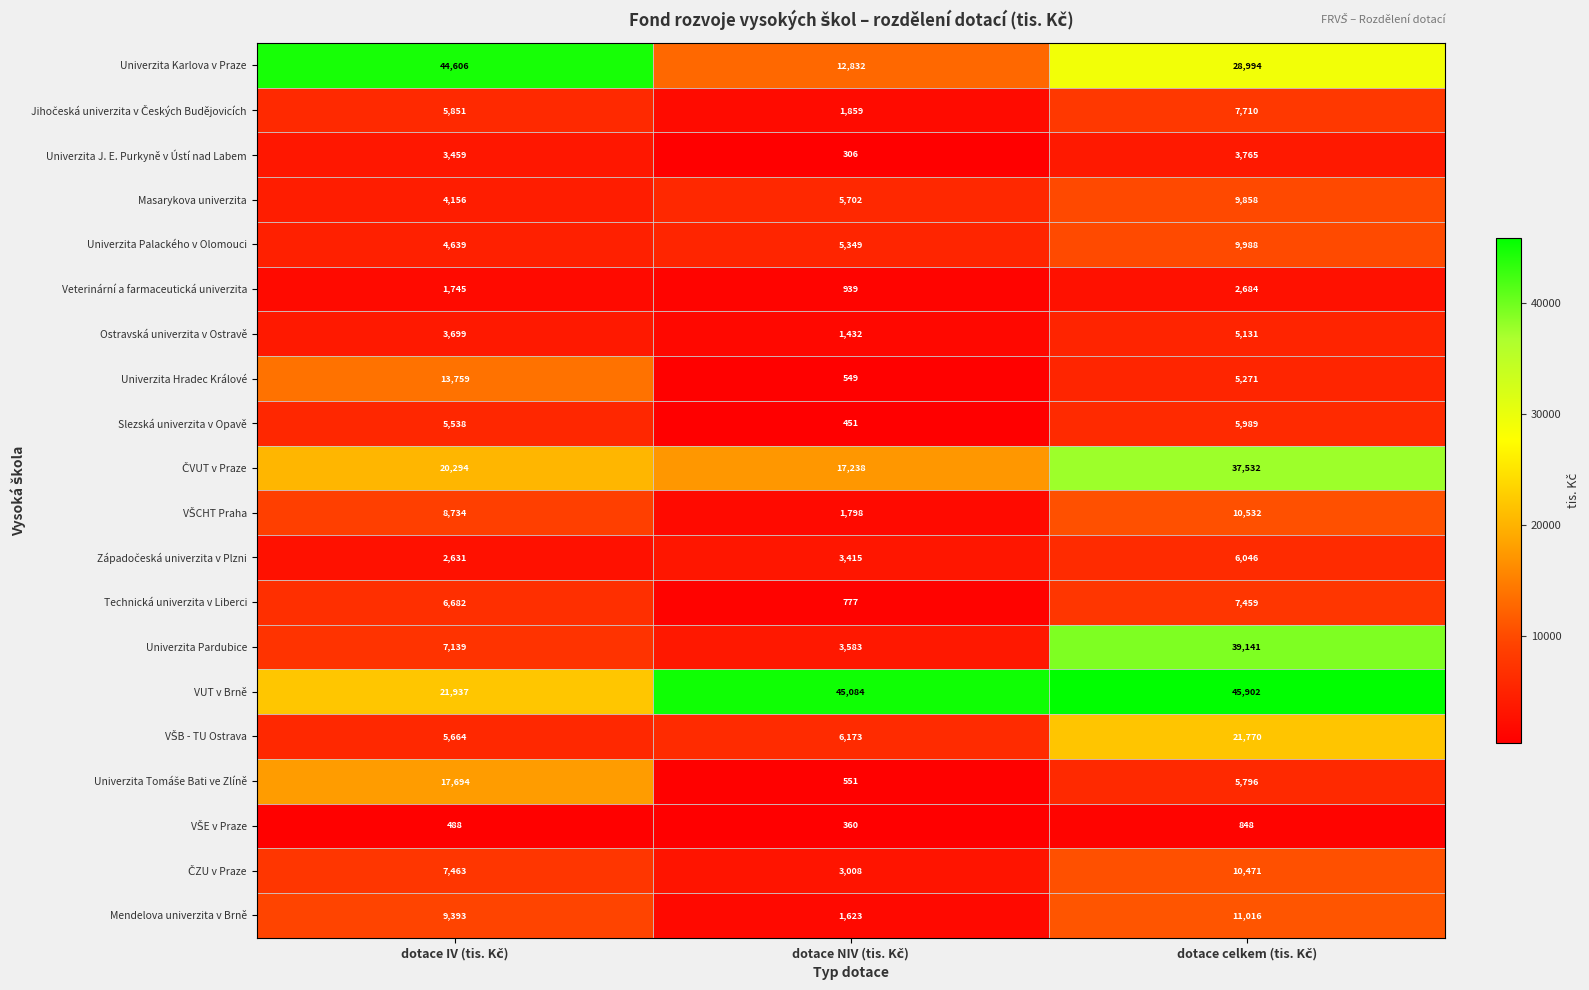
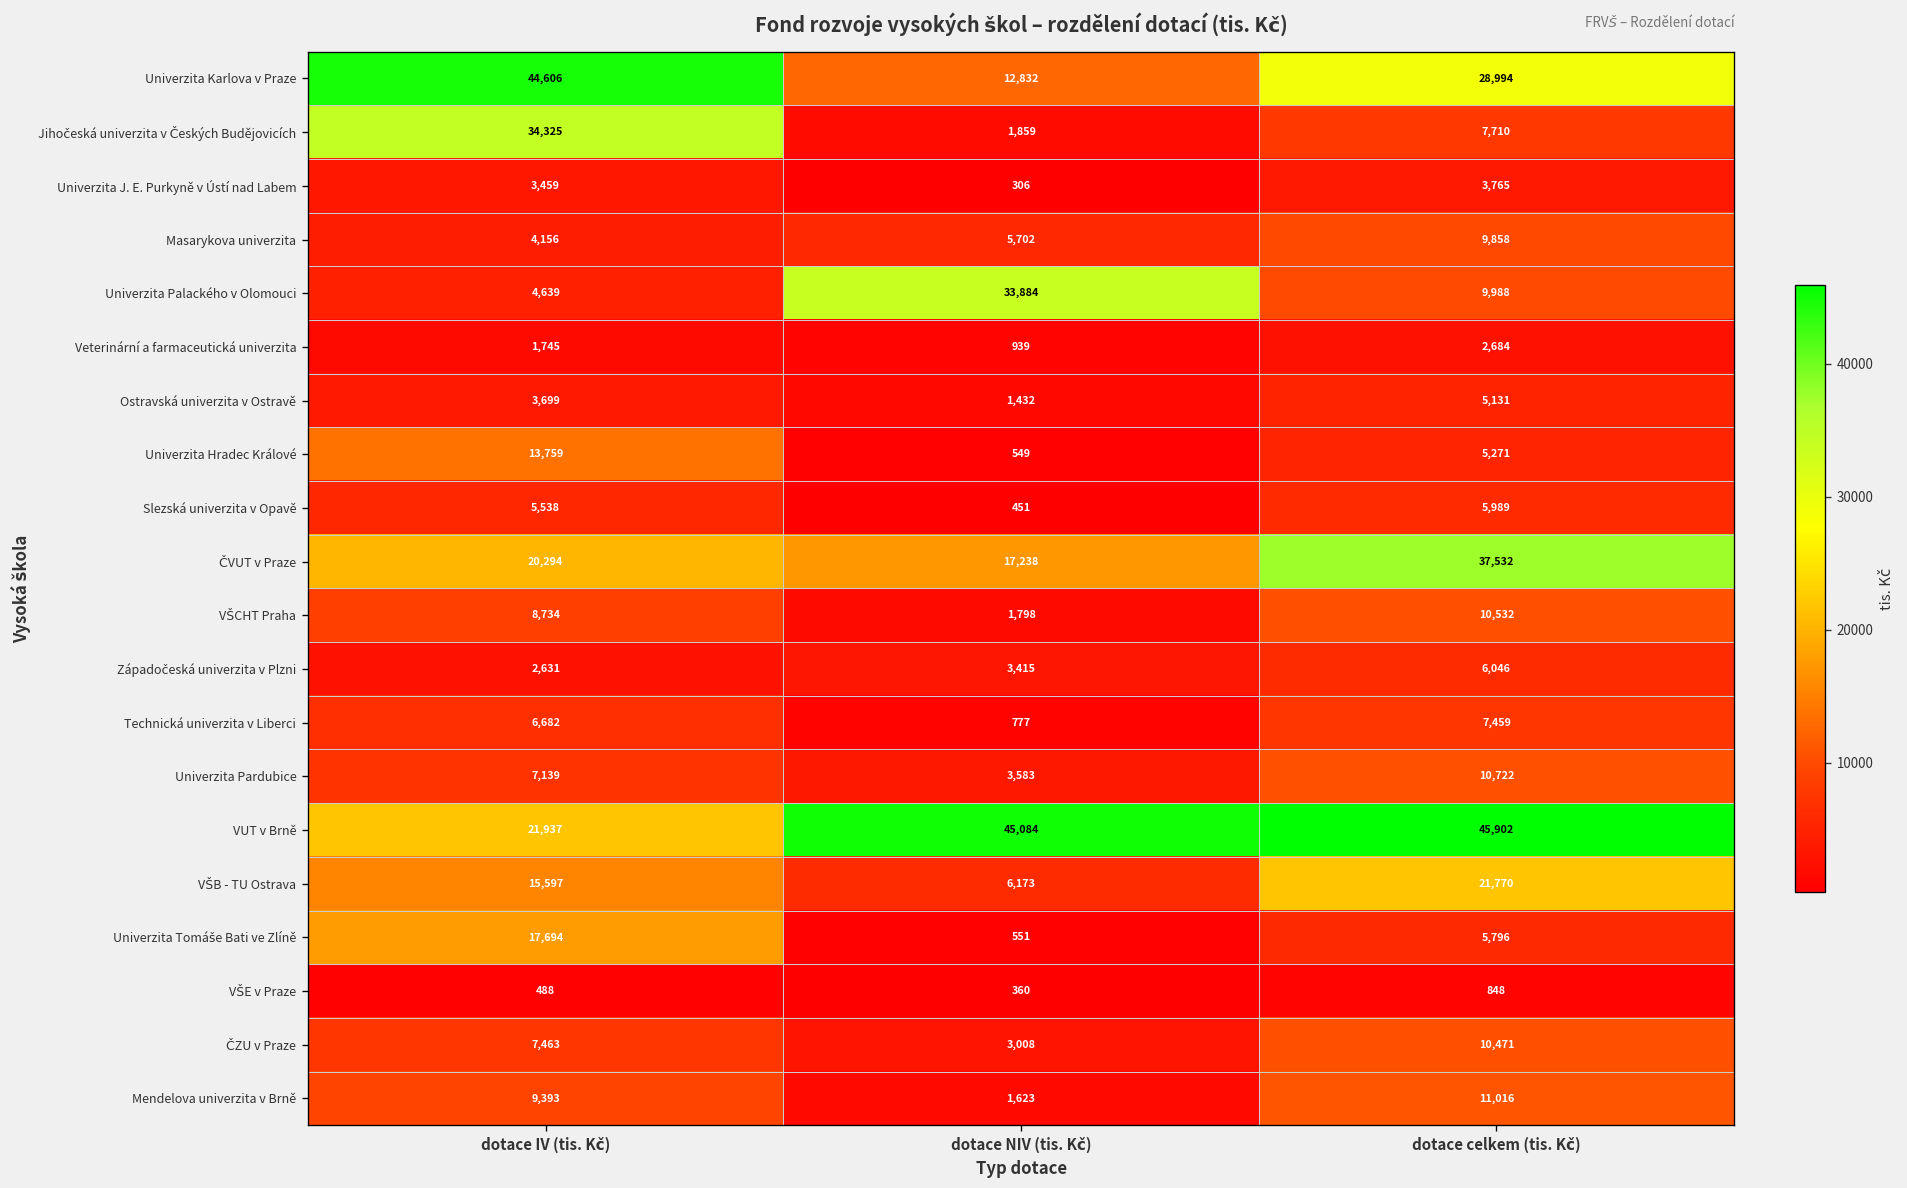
  {
    "Univerzita Karlova v Praze": {
      "dotace IV (tis. Kč)": "44,606",
      "dotace NIV (tis. Kč)": "12,832",
      "dotace celkem (tis. Kč)": "28,994"
    },
    "Jihočeská univerzita v Českých Budějovicích": {
-     "dotace IV (tis. Kč)": "5,851",
+     "dotace IV (tis. Kč)": "34,325",
      "dotace NIV (tis. Kč)": "1,859",
      "dotace celkem (tis. Kč)": "7,710"
    },
    "Univerzita J. E. Purkyně v Ústí nad Labem": {
      "dotace IV (tis. Kč)": "3,459",
      "dotace NIV (tis. Kč)": "306",
      "dotace celkem (tis. Kč)": "3,765"
    },
    "Masarykova univerzita": {
      "dotace IV (tis. Kč)": "4,156",
      "dotace NIV (tis. Kč)": "5,702",
      "dotace celkem (tis. Kč)": "9,858"
    },
    "Univerzita Palackého v Olomouci": {
      "dotace IV (tis. Kč)": "4,639",
-     "dotace NIV (tis. Kč)": "5,349",
+     "dotace NIV (tis. Kč)": "33,884",
      "dotace celkem (tis. Kč)": "9,988"
    },
    "Veterinární a farmaceutická univerzita": {
      "dotace IV (tis. Kč)": "1,745",
      "dotace NIV (tis. Kč)": "939",
      "dotace celkem (tis. Kč)": "2,684"
    },
    "Ostravská univerzita v Ostravě": {
      "dotace IV (tis. Kč)": "3,699",
      "dotace NIV (tis. Kč)": "1,432",
      "dotace celkem (tis. Kč)": "5,131"
    },
    "Univerzita Hradec Králové": {
      "dotace IV (tis. Kč)": "13,759",
      "dotace NIV (tis. Kč)": "549",
      "dotace celkem (tis. Kč)": "5,271"
    },
    "Slezská univerzita v Opavě": {
      "dotace IV (tis. Kč)": "5,538",
      "dotace NIV (tis. Kč)": "451",
      "dotace celkem (tis. Kč)": "5,989"
    },
    "ČVUT v Praze": {
      "dotace IV (tis. Kč)": "20,294",
      "dotace NIV (tis. Kč)": "17,238",
      "dotace celkem (tis. Kč)": "37,532"
    },
    "VŠCHT Praha": {
      "dotace IV (tis. Kč)": "8,734",
      "dotace NIV (tis. Kč)": "1,798",
      "dotace celkem (tis. Kč)": "10,532"
    },
    "Západočeská univerzita v Plzni": {
      "dotace IV (tis. Kč)": "2,631",
      "dotace NIV (tis. Kč)": "3,415",
      "dotace celkem (tis. Kč)": "6,046"
    },
    "Technická univerzita v Liberci": {
      "dotace IV (tis. Kč)": "6,682",
      "dotace NIV (tis. Kč)": "777",
      "dotace celkem (tis. Kč)": "7,459"
    },
    "Univerzita Pardubice": {
      "dotace IV (tis. Kč)": "7,139",
      "dotace NIV (tis. Kč)": "3,583",
-     "dotace celkem (tis. Kč)": "39,141"
+     "dotace celkem (tis. Kč)": "10,722"
    },
    "VUT v Brně": {
      "dotace IV (tis. Kč)": "21,937",
      "dotace NIV (tis. Kč)": "45,084",
      "dotace celkem (tis. Kč)": "45,902"
    },
    "VŠB - TU Ostrava": {
-     "dotace IV (tis. Kč)": "5,664",
+     "dotace IV (tis. Kč)": "15,597",
      "dotace NIV (tis. Kč)": "6,173",
      "dotace celkem (tis. Kč)": "21,770"
    },
    "Univerzita Tomáše Bati ve Zlíně": {
      "dotace IV (tis. Kč)": "17,694",
      "dotace NIV (tis. Kč)": "551",
      "dotace celkem (tis. Kč)": "5,796"
    },
    "VŠE v Praze": {
      "dotace IV (tis. Kč)": "488",
      "dotace NIV (tis. Kč)": "360",
      "dotace celkem (tis. Kč)": "848"
    },
    "ČZU v Praze": {
      "dotace IV (tis. Kč)": "7,463",
      "dotace NIV (tis. Kč)": "3,008",
      "dotace celkem (tis. Kč)": "10,471"
    },
    "Mendelova univerzita v Brně": {
      "dotace IV (tis. Kč)": "9,393",
      "dotace NIV (tis. Kč)": "1,623",
      "dotace celkem (tis. Kč)": "11,016"
    }
  }
